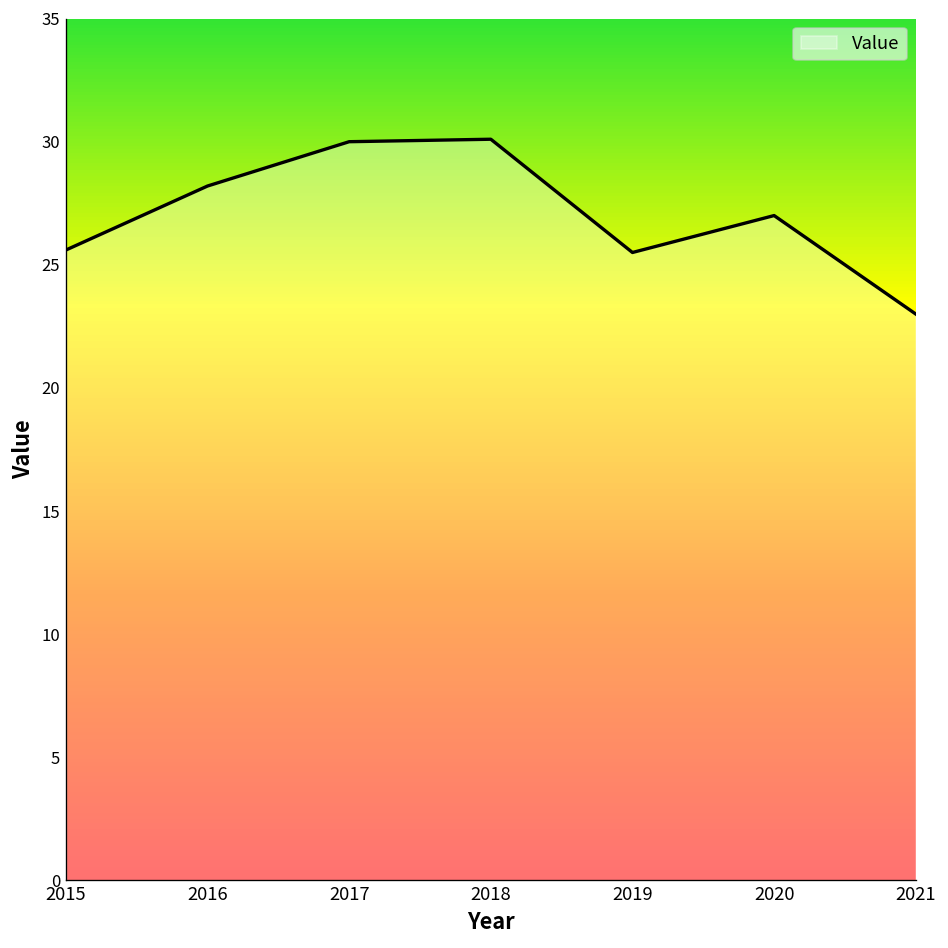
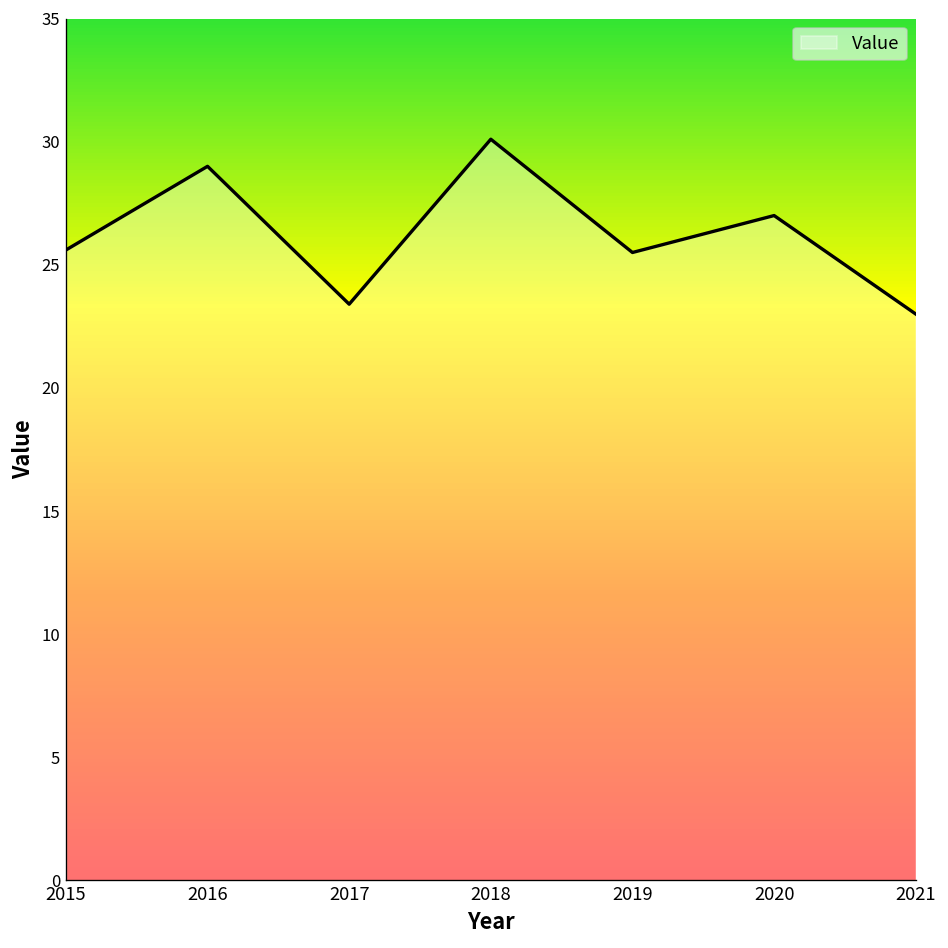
  {
    "2015": 25.6,
-   "2016": 28.2,
-   "2017": 30.0,
+   "2016": 29.0,
+   "2017": 23.4,
    "2018": 30.1,
    "2019": 25.5,
    "2020": 27.0,
    "2021": 23.0
  }
